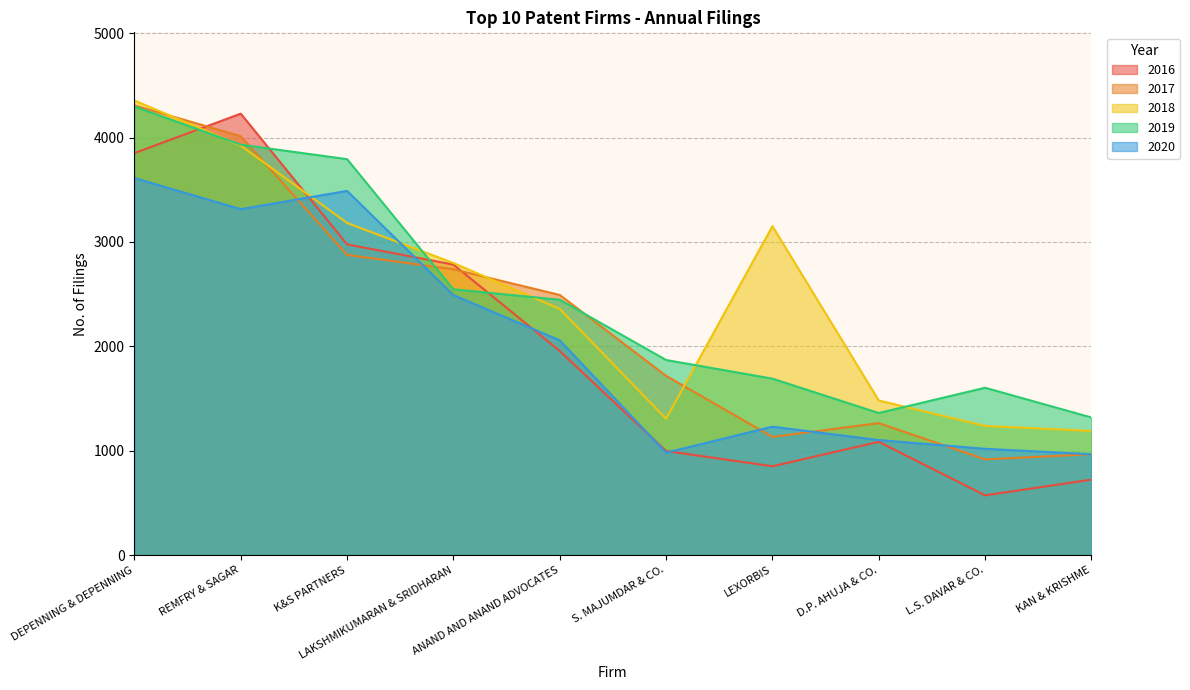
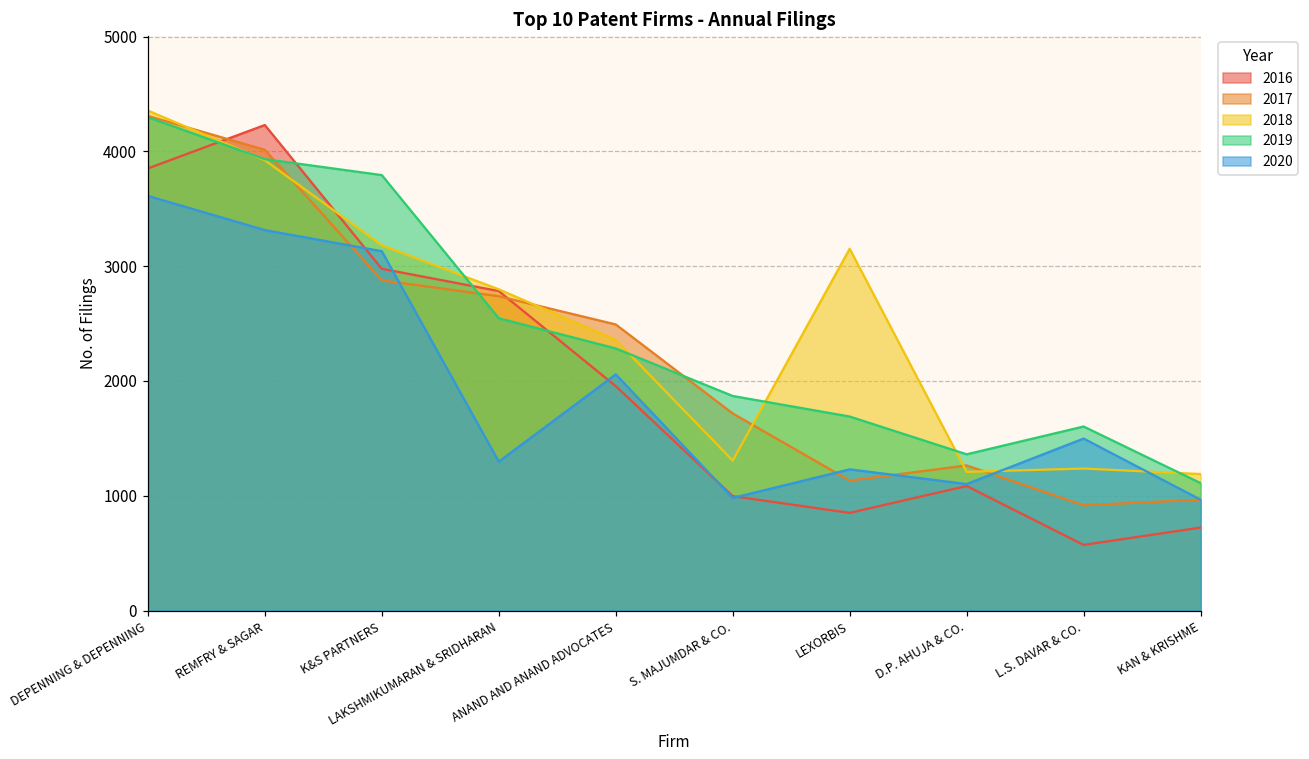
  {
    "2018": {
      "DEPENNING & DEPENNING": 4360,
      "K&S PARTNERS": 3180,
      "ANAND AND ANAND ADVOCATES": 2360,
      "S. MAJUMDAR & CO.": 1310,
      "LEXORBIS": 3150,
-     "D.P. AHUJA & CO.": 1480,
+     "D.P. AHUJA & CO.": 1210,
      "L.S. DAVAR & CO.": 1240,
      "KAN & KRISHME": 1190
    },
    "2019": {
      "K&S PARTNERS": 3790,
      "LAKSHMIKUMARAN & SRIDHARAN": 2550,
-     "ANAND AND ANAND ADVOCATES": 2450,
+     "ANAND AND ANAND ADVOCATES": 2280,
      "S. MAJUMDAR & CO.": 1870,
      "LEXORBIS": 1690,
      "D.P. AHUJA & CO.": 1360,
      "L.S. DAVAR & CO.": 1600,
-     "KAN & KRISHME": 1320
+     "KAN & KRISHME": 1110
    },
    "2020": {
      "DEPENNING & DEPENNING": 3610,
      "REMFRY & SAGAR": 3310,
-     "K&S PARTNERS": 3490,
-     "LAKSHMIKUMARAN & SRIDHARAN": 2490,
+     "K&S PARTNERS": 3130,
+     "LAKSHMIKUMARAN & SRIDHARAN": 1300,
      "ANAND AND ANAND ADVOCATES": 2060,
      "LEXORBIS": 1230,
-     "L.S. DAVAR & CO.": 1020
+     "L.S. DAVAR & CO.": 1500
    }
  }
